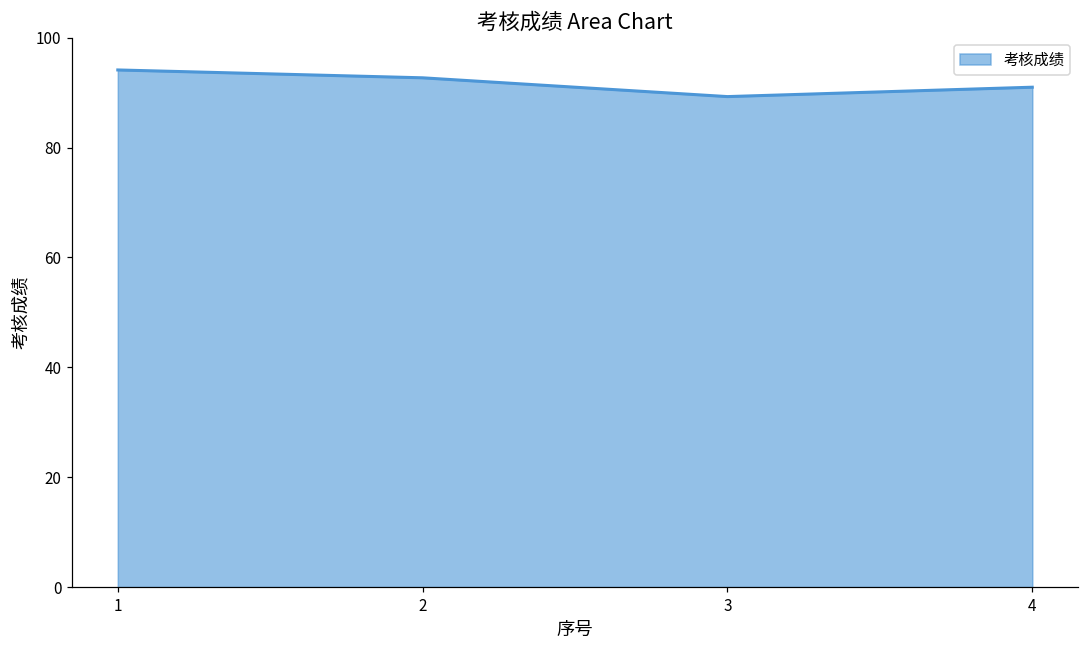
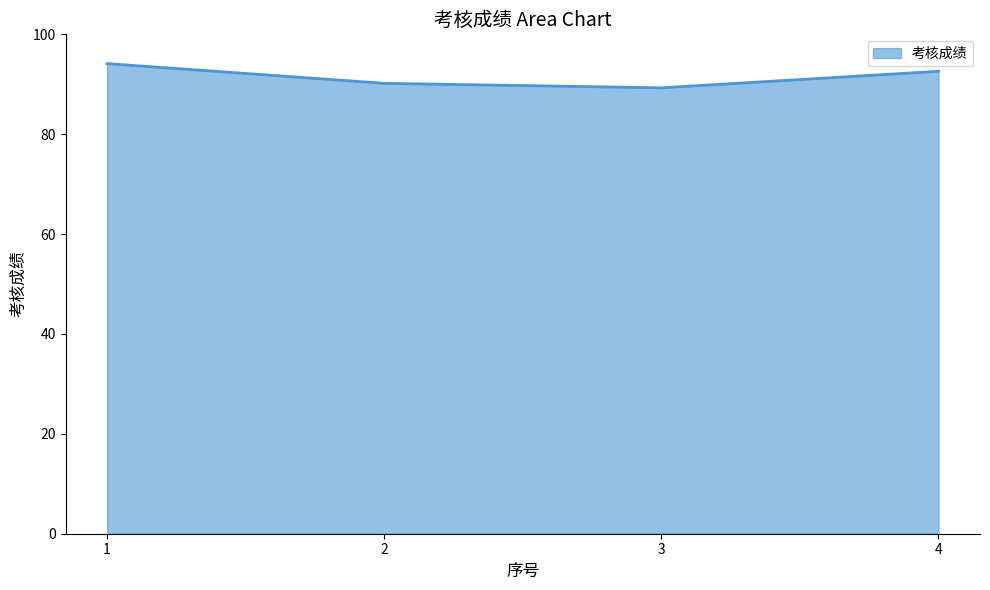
  {
    "1": 94,
-   "2": 93,
+   "2": 90,
    "3": 89,
-   "4": 91
+   "4": 93
  }
